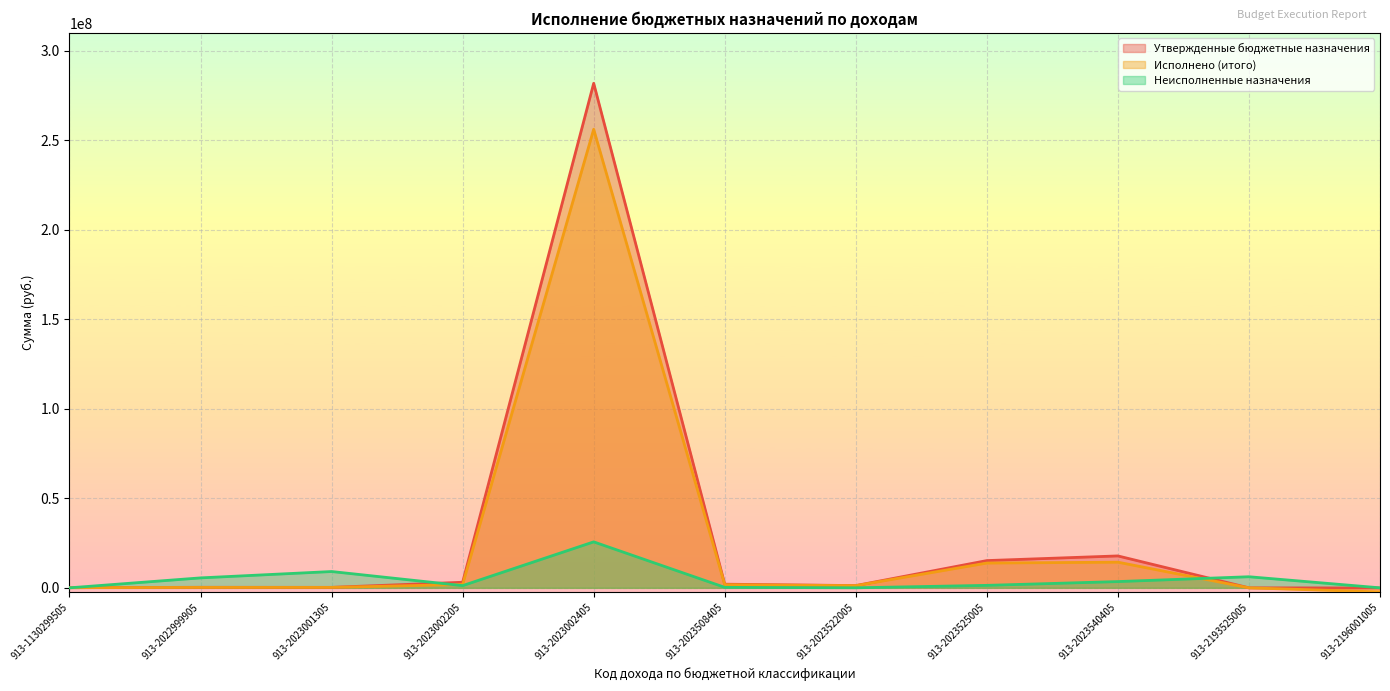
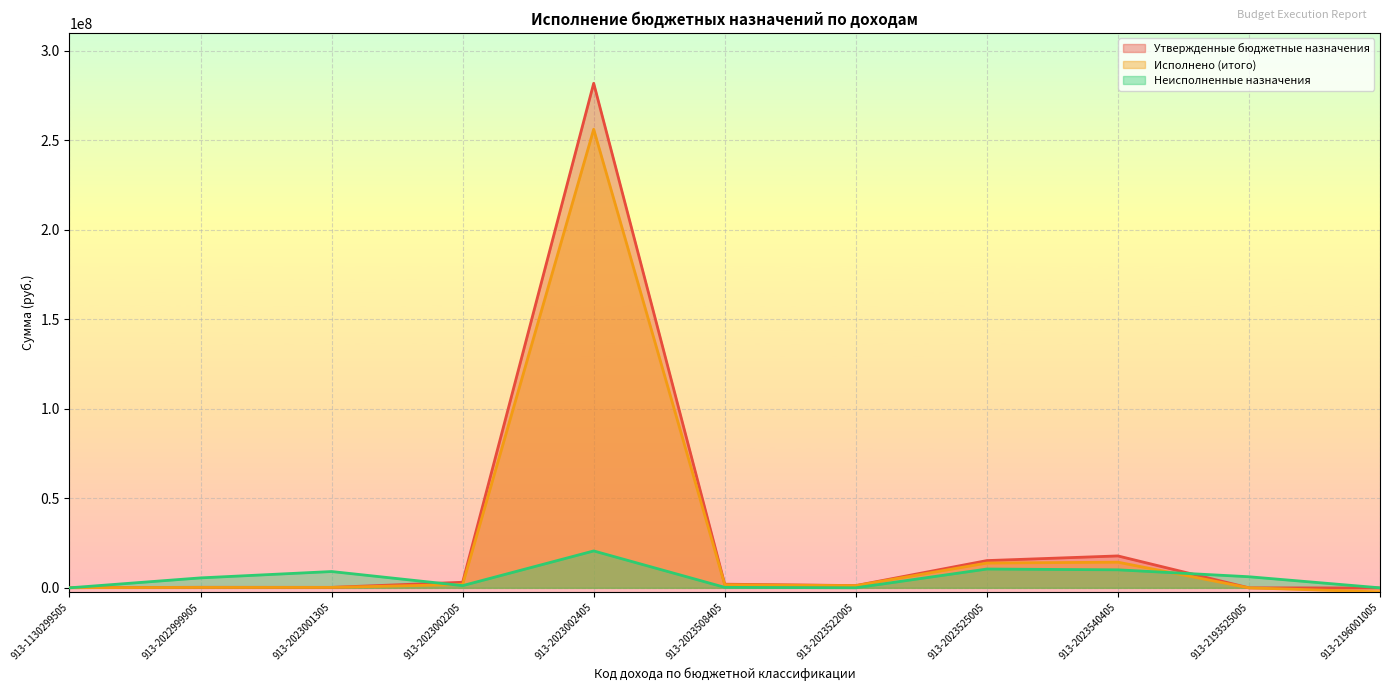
  {
    "Неисполненные назначения": {
      "913-2022999905": 6000000,
      "913-2023001305": 9000000,
-     "913-2023002405": 26000000,
+     "913-2023002405": 21000000,
      "913-2023508405": 0,
-     "913-2023525005": 1000000,
-     "913-2023540405": 3000000,
+     "913-2023525005": 11000000,
+     "913-2023540405": 10000000,
      "913-2193525005": 6000000
    }
  }
